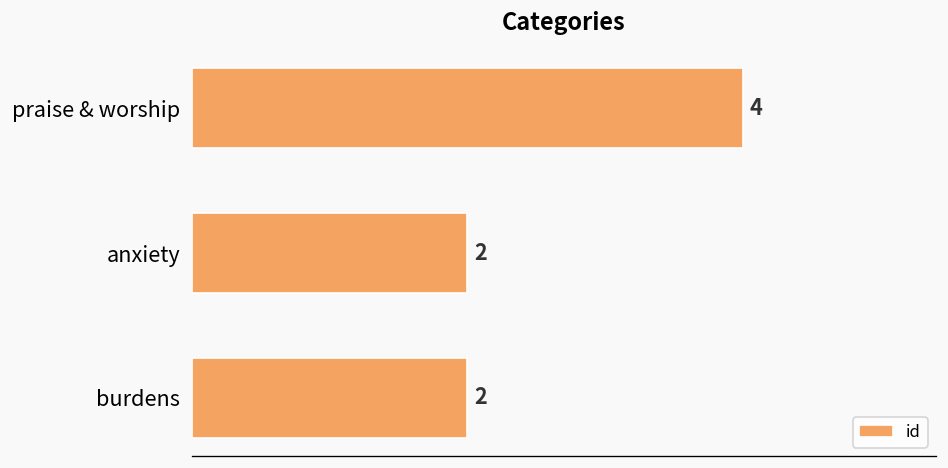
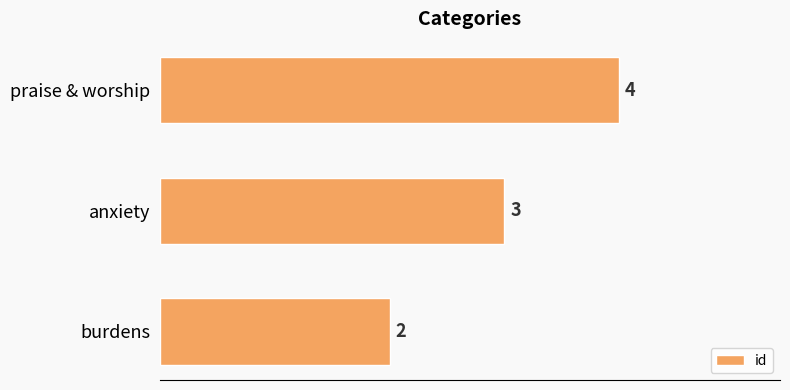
  {
    "praise & worship": 4,
-   "anxiety": 2,
+   "anxiety": 3,
    "burdens": 2
  }
